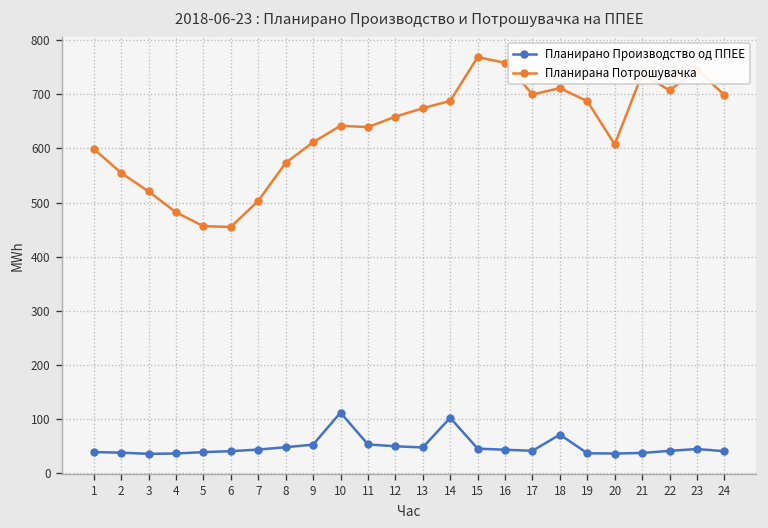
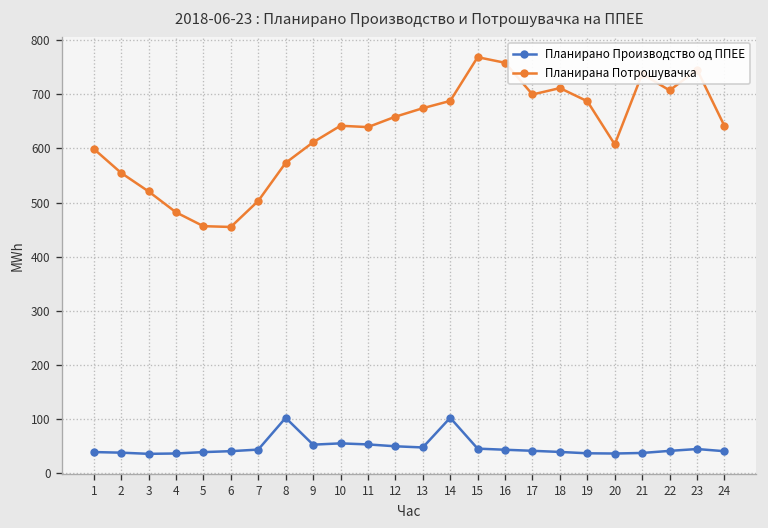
  {
    "Планирано Производство од ППЕЕ": {
      "1": 40,
      "2": 40,
      "3": 40,
      "4": 40,
      "5": 40,
      "6": 40,
      "7": 40,
-     "8": 50,
+     "8": 100,
      "9": 50,
-     "10": 110,
+     "10": 60,
      "11": 50,
      "12": 50,
      "13": 50,
      "14": 100,
      "15": 50,
      "16": 40,
      "17": 40,
-     "18": 70,
+     "18": 40,
      "19": 40,
      "20": 40,
      "21": 40,
      "22": 40,
      "23": 50,
      "24": 40
    },
    "Планирана Потрошувачка": {
      "1": 600,
      "2": 550,
      "3": 520,
      "4": 480,
      "5": 460,
      "6": 460,
      "7": 500,
      "8": 570,
      "9": 610,
      "10": 640,
      "11": 640,
      "12": 660,
      "13": 670,
      "14": 690,
      "15": 770,
      "16": 760,
      "17": 700,
      "18": 710,
      "19": 690,
      "20": 610,
      "22": 710,
-     "24": 700
+     "24": 640
    }
  }
